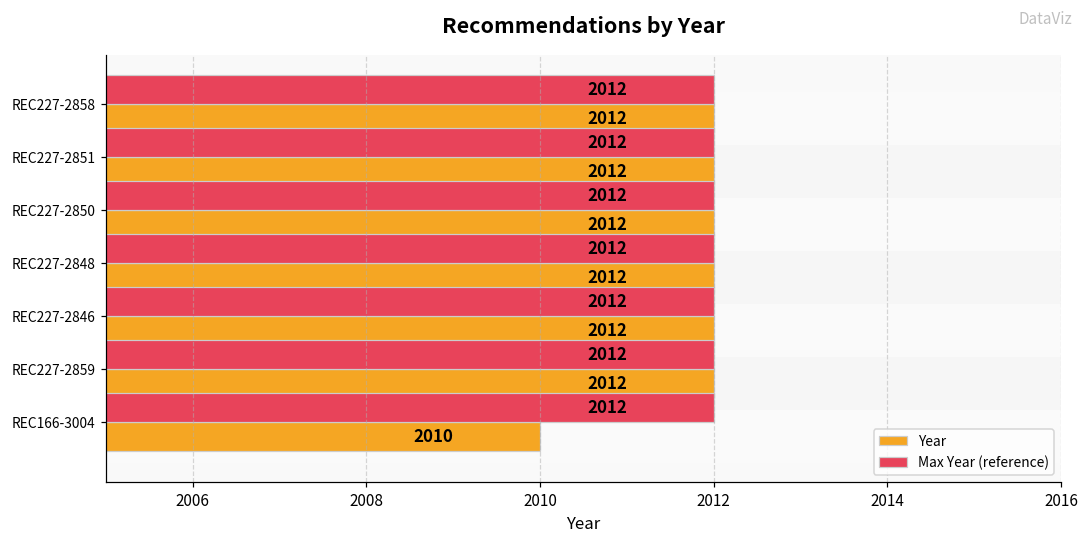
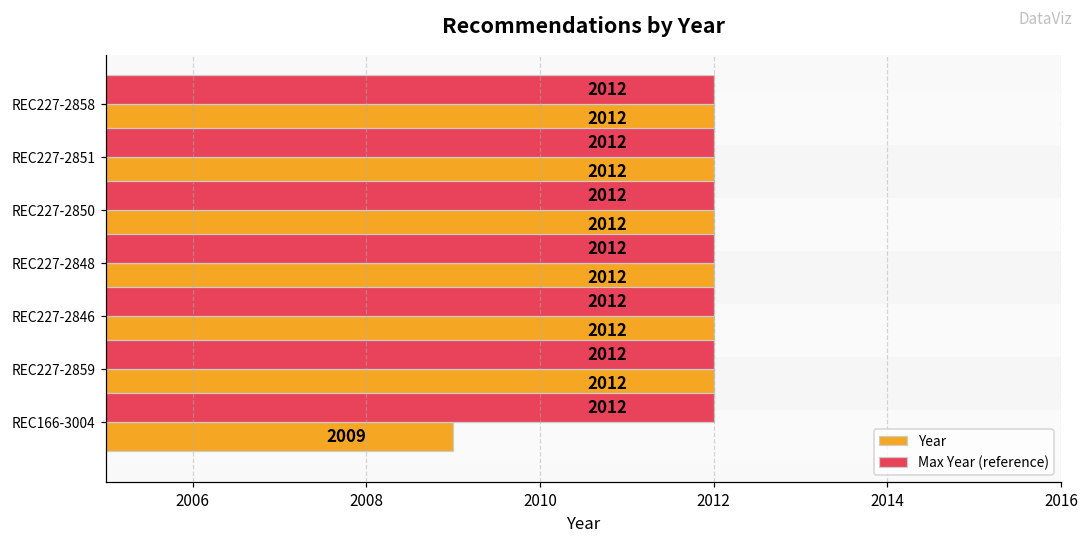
  {
    "Year": {
      "REC227-2858": 2012,
      "REC227-2851": 2012,
      "REC227-2850": 2012,
      "REC227-2848": 2012,
      "REC227-2846": 2012,
      "REC227-2859": 2012,
-     "REC166-3004": 2010
+     "REC166-3004": 2009
    },
    "Max Year (reference)": {
      "REC227-2858": 2012,
      "REC227-2851": 2012,
      "REC227-2850": 2012,
      "REC227-2848": 2012,
      "REC227-2846": 2012,
      "REC227-2859": 2012,
      "REC166-3004": 2012
    }
  }
